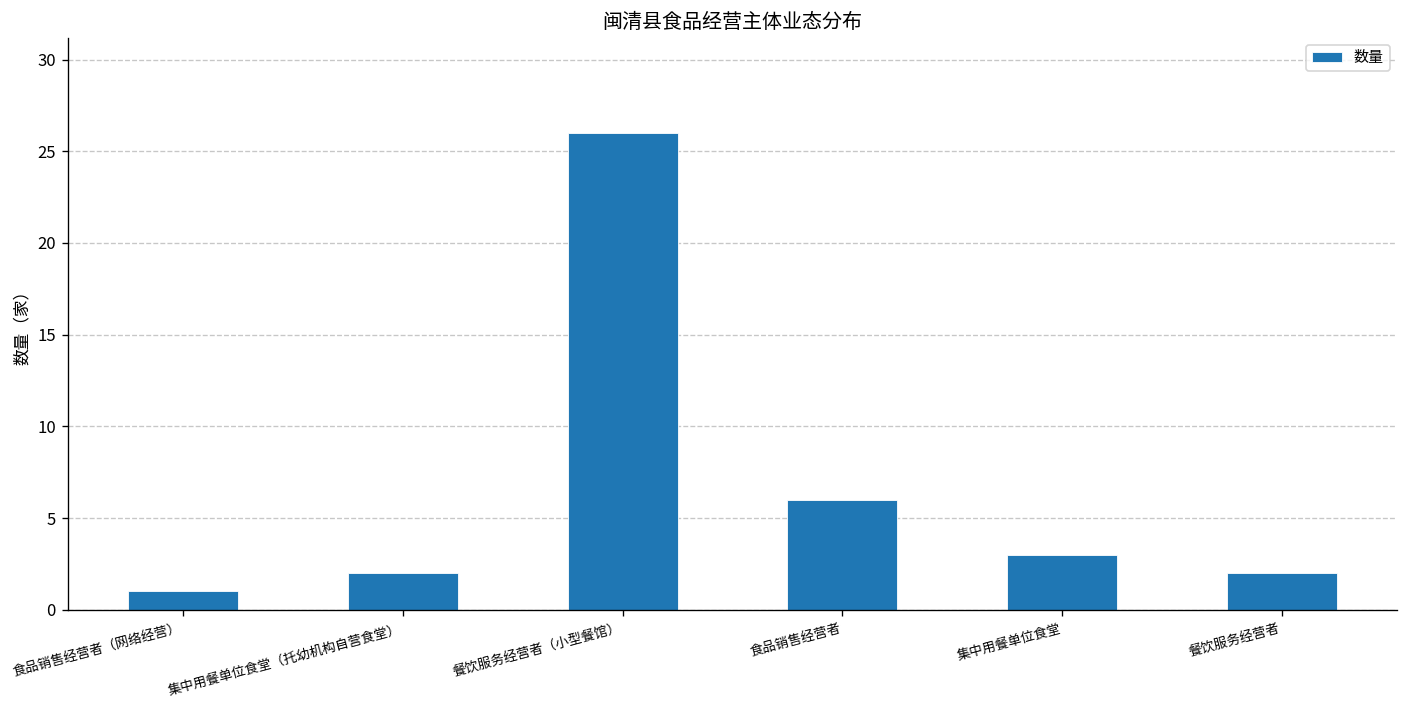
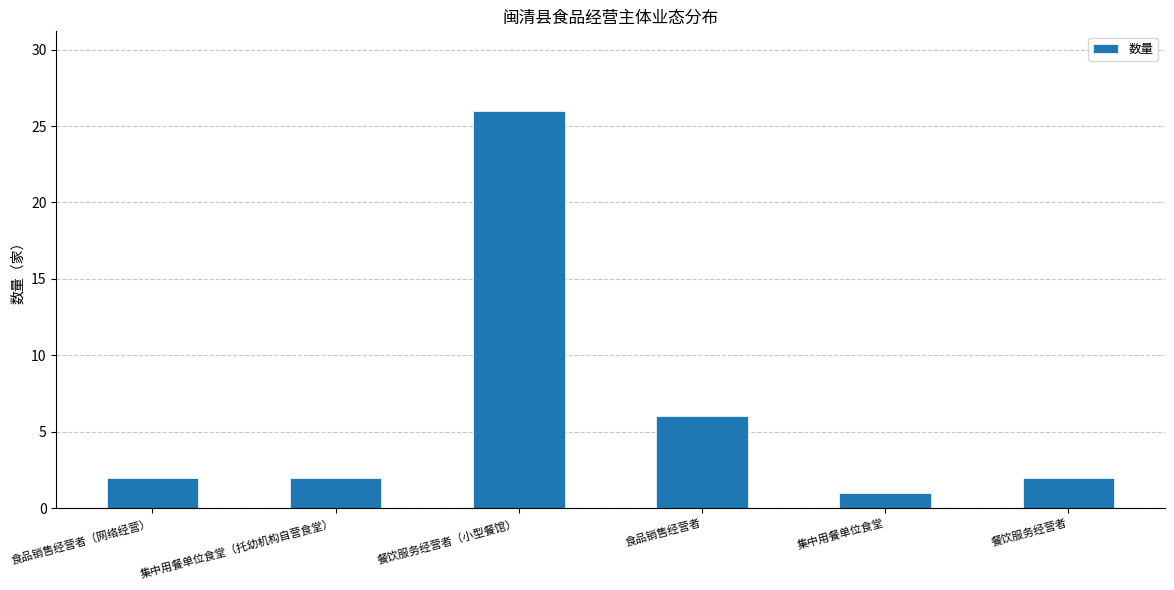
  {
-   "食品销售经营者（网络经营）": 1,
+   "食品销售经营者（网络经营）": 2,
    "集中用餐单位食堂（托幼机构自营食堂）": 2,
    "餐饮服务经营者（小型餐馆）": 26,
    "食品销售经营者": 6,
-   "集中用餐单位食堂": 3,
+   "集中用餐单位食堂": 1,
    "餐饮服务经营者": 2
  }
